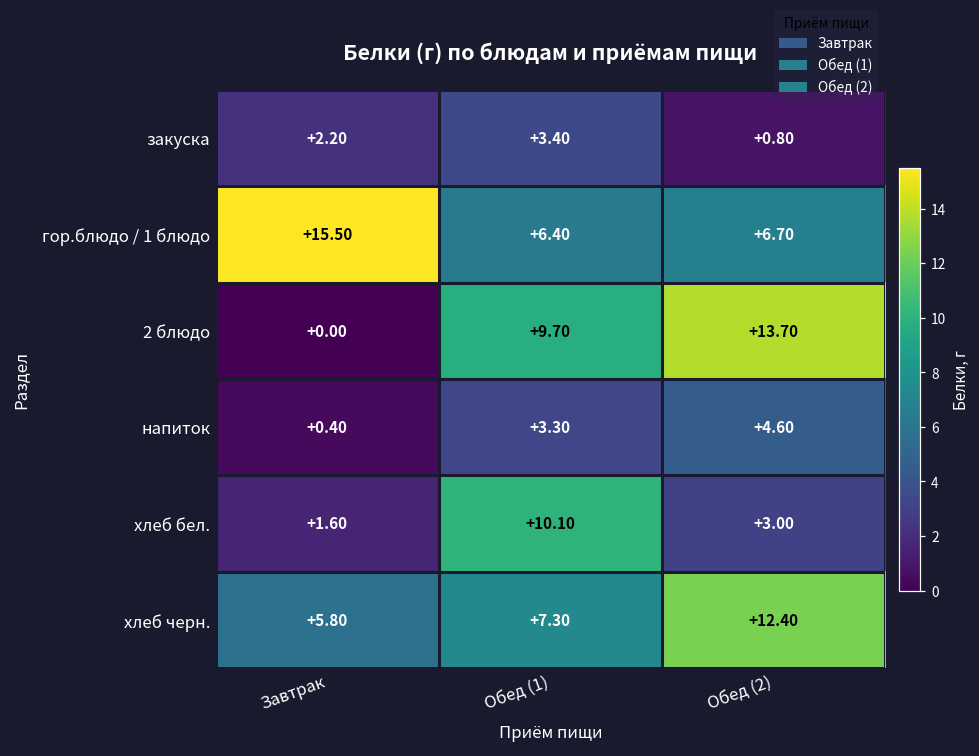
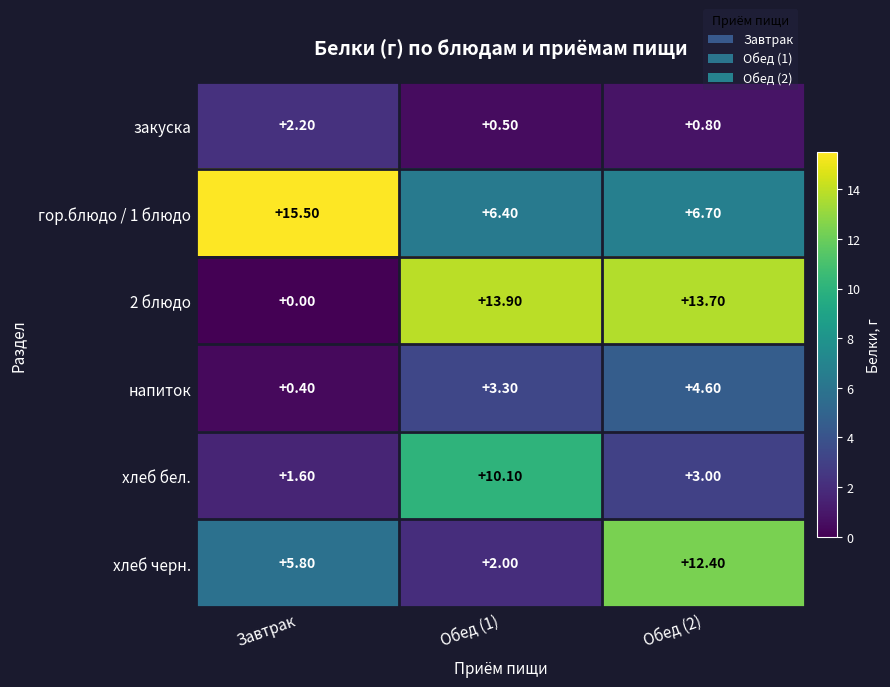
  {
    "закуска": {
      "Завтрак": "+2.20",
-     "Обед (1)": "+3.40",
+     "Обед (1)": "+0.50",
      "Обед (2)": "+0.80"
    },
    "гор.блюдо / 1 блюдо": {
      "Завтрак": "+15.50",
      "Обед (1)": "+6.40",
      "Обед (2)": "+6.70"
    },
    "2 блюдо": {
      "Завтрак": "+0.00",
-     "Обед (1)": "+9.70",
+     "Обед (1)": "+13.90",
      "Обед (2)": "+13.70"
    },
    "напиток": {
      "Завтрак": "+0.40",
      "Обед (1)": "+3.30",
      "Обед (2)": "+4.60"
    },
    "хлеб бел.": {
      "Завтрак": "+1.60",
      "Обед (1)": "+10.10",
      "Обед (2)": "+3.00"
    },
    "хлеб черн.": {
      "Завтрак": "+5.80",
-     "Обед (1)": "+7.30",
+     "Обед (1)": "+2.00",
      "Обед (2)": "+12.40"
    }
  }
